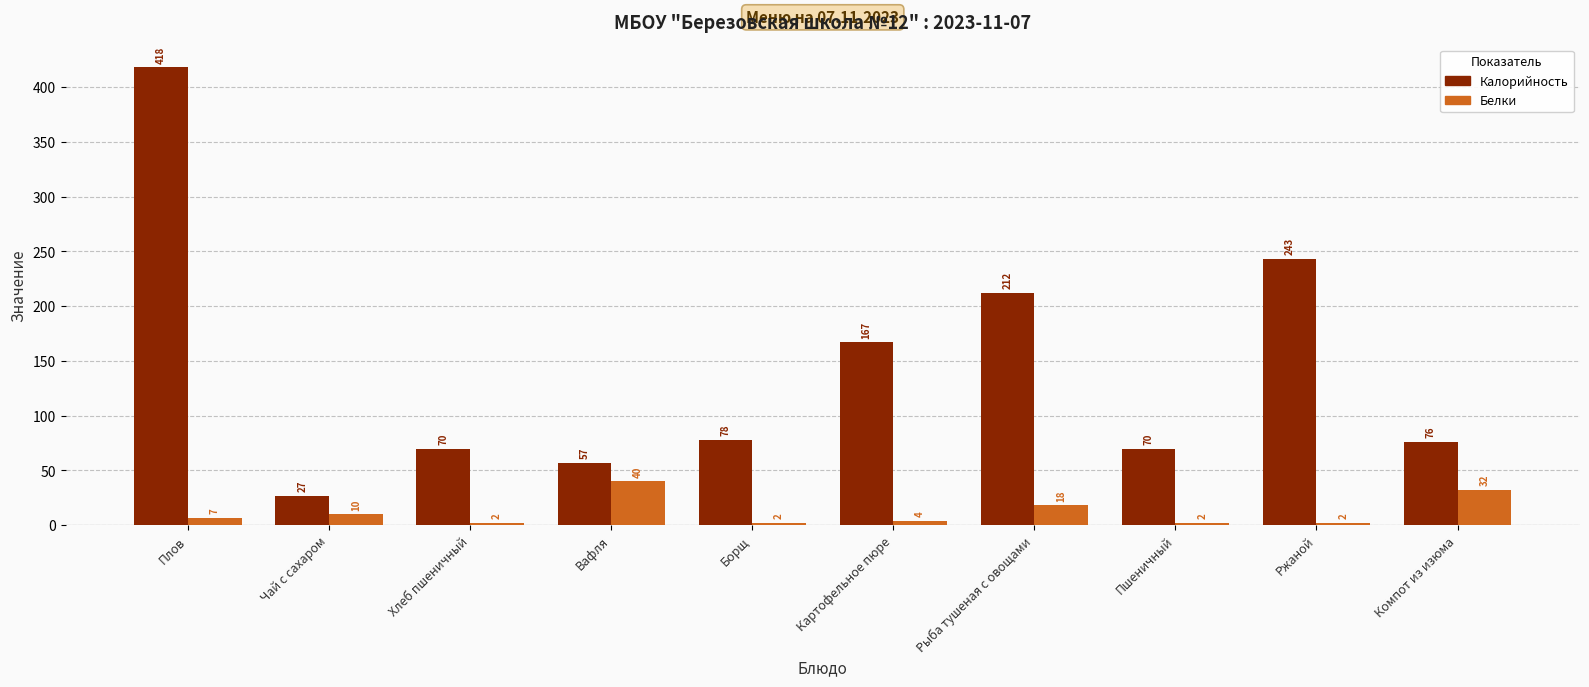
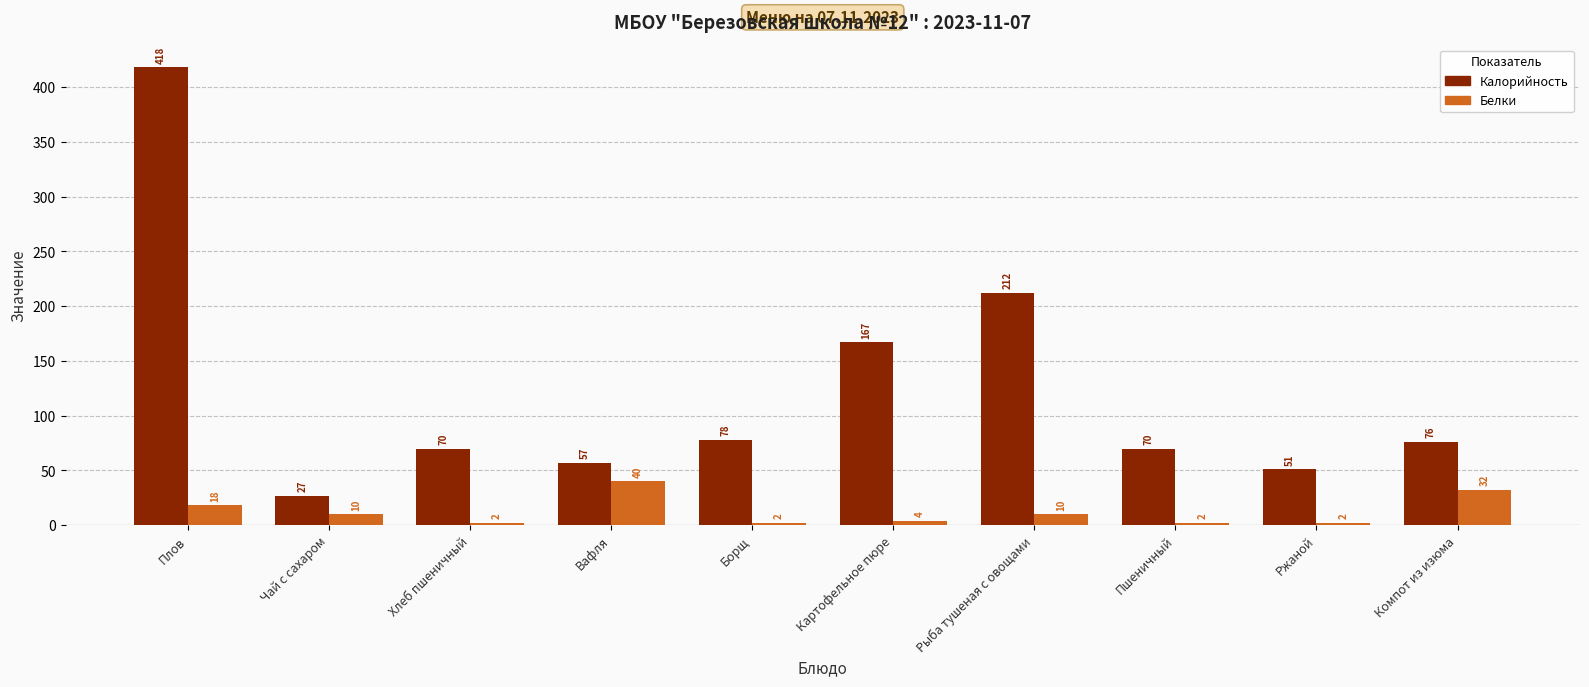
  {
    "Калорийность": {
      "Плов": 418,
      "Чай с сахаром": 27,
      "Хлеб пшеничный": 70,
      "Вафля": 57,
      "Борщ": 78,
      "Картофельное пюре": 167,
      "Рыба тушеная с овощами": 212,
      "Пшеничный": 70,
-     "Ржаной": 243,
+     "Ржаной": 51,
      "Компот из изюма": 76
    },
    "Белки": {
-     "Плов": 7,
+     "Плов": 18,
      "Чай с сахаром": 10,
      "Хлеб пшеничный": 2,
      "Вафля": 40,
      "Борщ": 2,
      "Картофельное пюре": 4,
-     "Рыба тушеная с овощами": 18,
+     "Рыба тушеная с овощами": 10,
      "Пшеничный": 2,
      "Ржаной": 2,
      "Компот из изюма": 32
    }
  }
